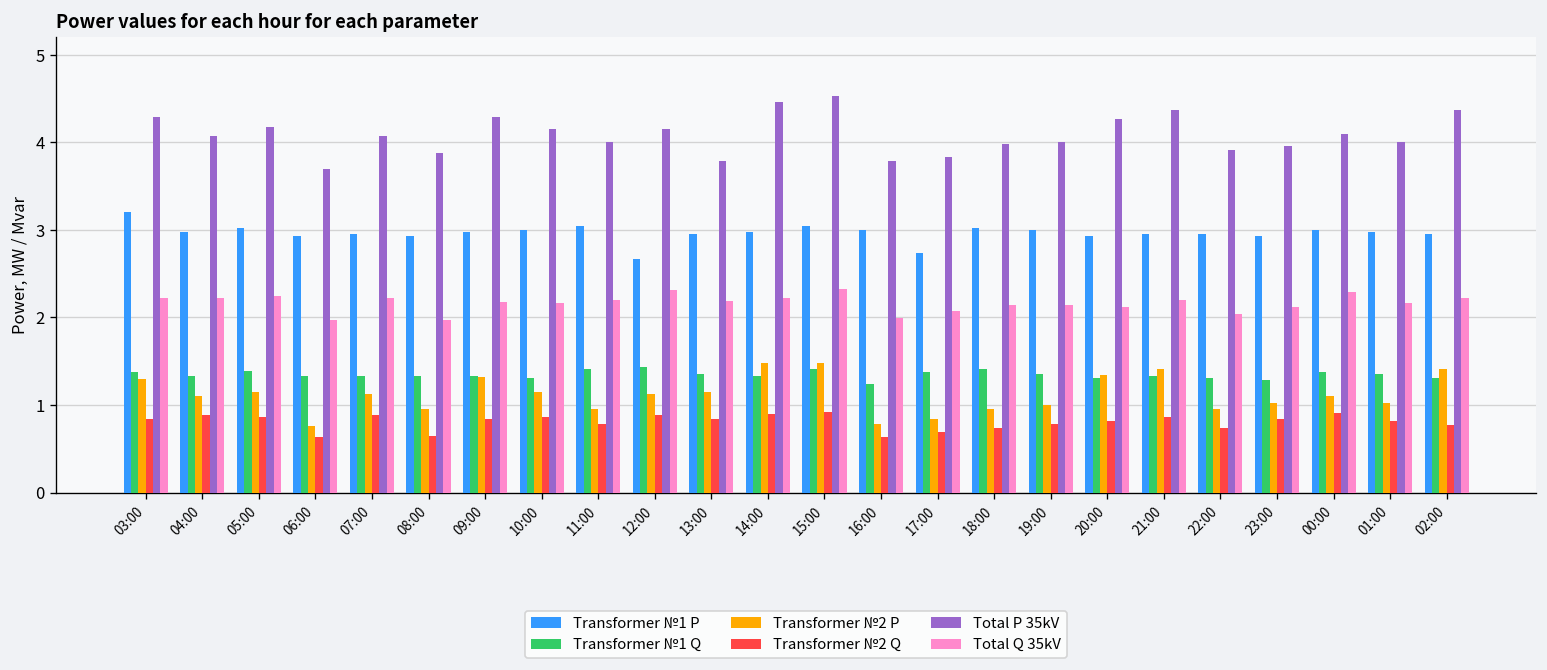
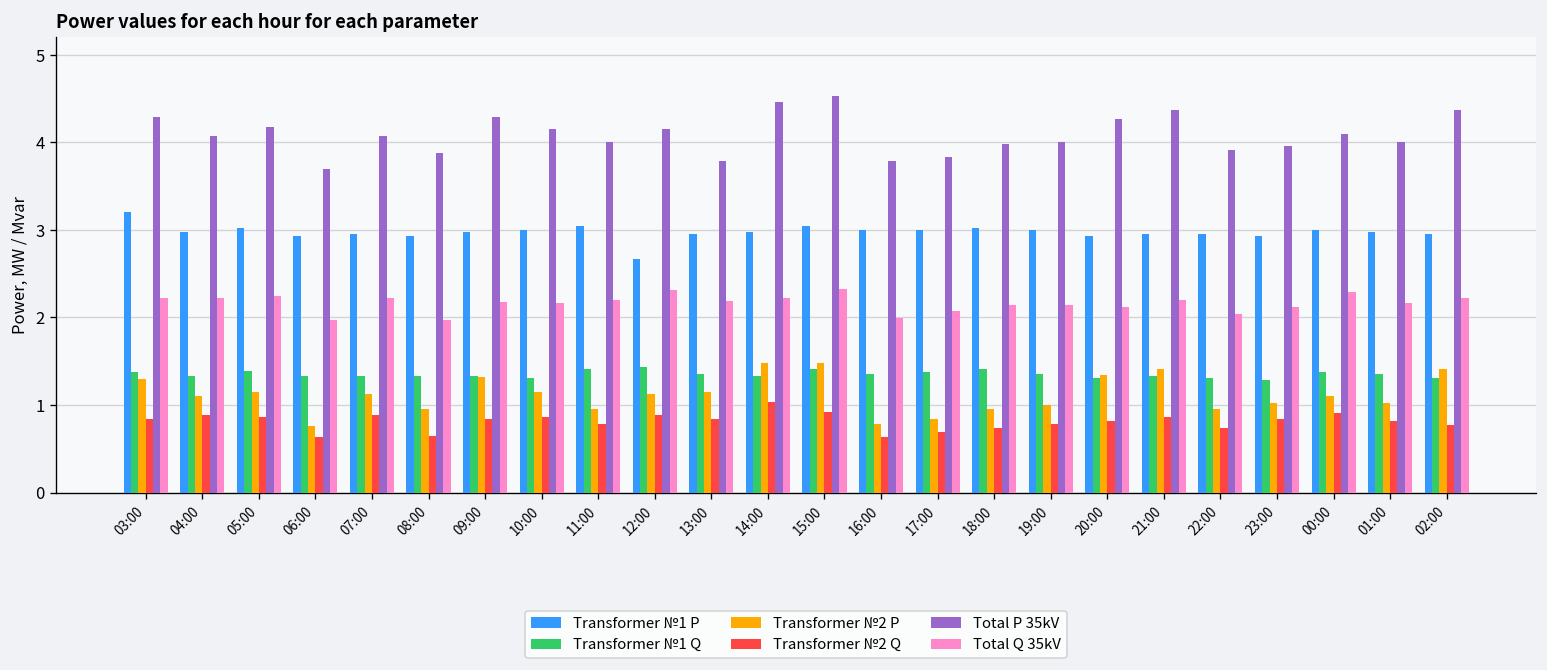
  {
    "Transformer №1 P": {
      "03:00": 3.2,
      "04:00": 3.0,
      "05:00": 3.0,
      "06:00": 2.9,
      "07:00": 3.0,
      "08:00": 2.9,
      "09:00": 3.0,
      "10:00": 3.0,
      "11:00": 3.0,
      "12:00": 2.7,
      "13:00": 3.0,
      "14:00": 3.0,
      "15:00": 3.0,
      "16:00": 3.0,
-     "17:00": 2.7,
+     "17:00": 3.0,
      "18:00": 3.0,
      "19:00": 3.0,
      "20:00": 2.9,
      "21:00": 3.0,
      "22:00": 3.0,
      "23:00": 2.9,
      "00:00": 3.0,
      "01:00": 3.0,
      "02:00": 3.0
    },
    "Transformer №1 Q": {
      "03:00": 1.4,
      "04:00": 1.3,
      "05:00": 1.4,
      "06:00": 1.3,
      "07:00": 1.3,
      "08:00": 1.3,
      "09:00": 1.3,
      "10:00": 1.3,
      "11:00": 1.4,
      "12:00": 1.4,
      "13:00": 1.4,
      "14:00": 1.3,
      "15:00": 1.4,
-     "16:00": 1.2,
+     "16:00": 1.4,
      "17:00": 1.4,
      "18:00": 1.4,
      "19:00": 1.4,
      "20:00": 1.3,
      "21:00": 1.3,
      "22:00": 1.3,
      "23:00": 1.3,
      "00:00": 1.4,
      "01:00": 1.4,
      "02:00": 1.3
    },
    "Transformer №2 P": {
      "03:00": 1.3,
      "04:00": 1.1,
      "05:00": 1.1,
      "06:00": 0.8,
      "07:00": 1.1,
      "08:00": 1.0,
      "09:00": 1.3,
      "10:00": 1.1,
      "11:00": 1.0,
      "12:00": 1.1,
      "13:00": 1.1,
      "14:00": 1.5,
      "15:00": 1.5,
      "16:00": 0.8,
      "17:00": 0.8,
      "18:00": 1.0,
      "19:00": 1.0,
      "20:00": 1.3,
      "21:00": 1.4,
      "22:00": 1.0,
      "23:00": 1.0,
      "00:00": 1.1,
      "01:00": 1.0,
      "02:00": 1.4
    },
    "Transformer №2 Q": {
      "03:00": 0.8,
      "04:00": 0.9,
      "05:00": 0.9,
      "06:00": 0.6,
      "07:00": 0.9,
      "08:00": 0.6,
      "09:00": 0.8,
      "10:00": 0.9,
      "11:00": 0.8,
      "12:00": 0.9,
      "13:00": 0.8,
-     "14:00": 0.9,
+     "14:00": 1.0,
      "15:00": 0.9,
      "16:00": 0.6,
      "17:00": 0.7,
      "18:00": 0.7,
      "19:00": 0.8,
      "20:00": 0.8,
      "21:00": 0.9,
      "22:00": 0.7,
      "23:00": 0.8,
      "00:00": 0.9,
      "01:00": 0.8,
      "02:00": 0.8
    },
    "Total P 35kV": {
      "03:00": 4.3,
      "04:00": 4.1,
      "05:00": 4.2,
      "06:00": 3.7,
      "07:00": 4.1,
      "08:00": 3.9,
      "09:00": 4.3,
      "10:00": 4.1,
      "11:00": 4.0,
      "12:00": 4.1,
      "13:00": 3.8,
      "14:00": 4.5,
      "15:00": 4.5,
      "16:00": 3.8,
      "17:00": 3.8,
      "18:00": 4.0,
      "19:00": 4.0,
      "20:00": 4.3,
      "21:00": 4.4,
      "22:00": 3.9,
      "23:00": 4.0,
      "00:00": 4.1,
      "01:00": 4.0,
      "02:00": 4.4
    },
    "Total Q 35kV": {
      "03:00": 2.2,
      "04:00": 2.2,
      "05:00": 2.2,
      "06:00": 2.0,
      "07:00": 2.2,
      "08:00": 2.0,
      "09:00": 2.2,
      "10:00": 2.2,
      "11:00": 2.2,
      "12:00": 2.3,
      "13:00": 2.2,
      "14:00": 2.2,
      "15:00": 2.3,
      "16:00": 2.0,
      "17:00": 2.1,
      "18:00": 2.1,
      "19:00": 2.1,
      "20:00": 2.1,
      "21:00": 2.2,
      "22:00": 2.0,
      "23:00": 2.1,
      "00:00": 2.3,
      "01:00": 2.2,
      "02:00": 2.2
    }
  }
